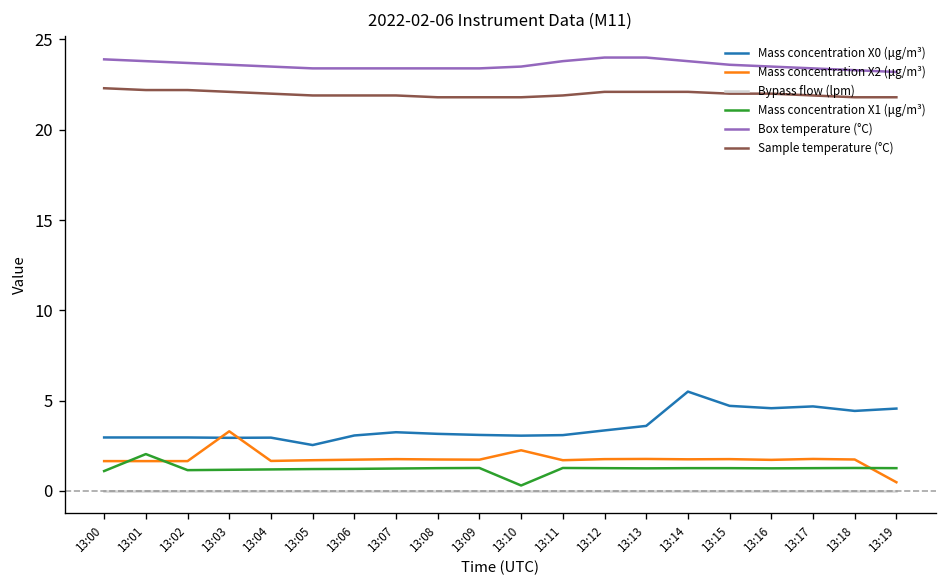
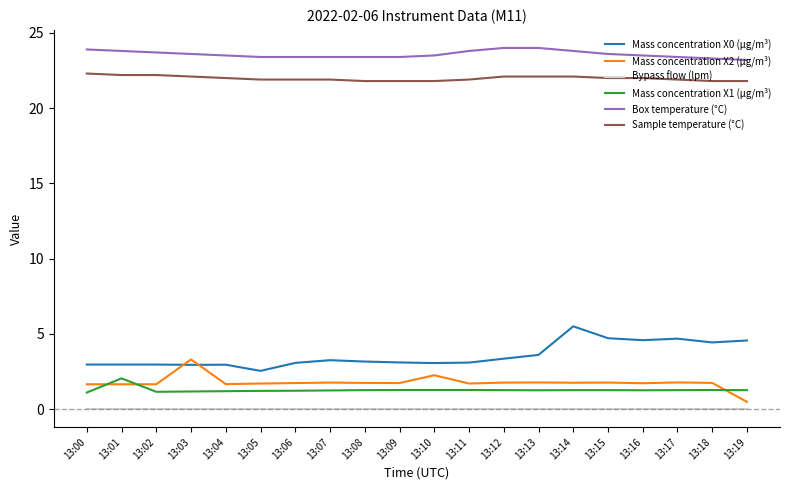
  {
    "Mass concentration X0 (μg/m³)": {
      "13:00": 3.0,
      "13:01": 3.0,
      "13:02": 3.0,
      "13:03": 2.9,
      "13:04": 3.0,
      "13:05": 2.5,
      "13:06": 3.1,
      "13:07": 3.3,
      "13:08": 3.2,
      "13:09": 3.1,
      "13:10": 3.1,
      "13:11": 3.1,
      "13:12": 3.4,
      "13:13": 3.6,
      "13:14": 5.5,
      "13:15": 4.7,
      "13:16": 4.6,
      "13:17": 4.7,
      "13:18": 4.4,
      "13:19": 4.6
    },
    "Mass concentration X2 (μg/m³)": {
      "13:00": 1.7,
      "13:01": 1.7,
      "13:02": 1.7,
      "13:03": 3.3,
      "13:04": 1.7,
      "13:05": 1.7,
      "13:06": 1.7,
      "13:07": 1.8,
      "13:08": 1.7,
      "13:09": 1.7,
      "13:10": 2.3,
      "13:11": 1.7,
      "13:12": 1.8,
      "13:13": 1.8,
      "13:14": 1.8,
      "13:15": 1.8,
      "13:16": 1.7,
      "13:17": 1.8,
      "13:18": 1.7,
      "13:19": 0.5
    },
    "Bypass flow (lpm)": {
      "13:00": 0.0,
      "13:01": 0.0,
      "13:02": 0.0,
      "13:03": 0.0,
      "13:04": 0.0,
      "13:05": 0.0,
      "13:06": 0.0,
      "13:07": 0.0,
      "13:08": 0.0,
      "13:09": 0.0,
      "13:10": 0.0,
      "13:11": 0.0,
      "13:12": 0.0,
      "13:13": 0.0,
      "13:14": 0.0,
      "13:15": 0.0,
      "13:16": 0.0,
      "13:17": 0.0,
      "13:18": 0.0,
      "13:19": 0.0
    },
    "Mass concentration X1 (μg/m³)": {
      "13:00": 1.1,
      "13:01": 2.0,
      "13:02": 1.2,
      "13:03": 1.2,
      "13:04": 1.2,
      "13:05": 1.2,
      "13:06": 1.2,
      "13:07": 1.2,
      "13:08": 1.3,
      "13:09": 1.3,
-     "13:10": 0.3,
+     "13:10": 1.3,
      "13:11": 1.3,
      "13:12": 1.3,
      "13:13": 1.3,
      "13:14": 1.3,
      "13:15": 1.3,
      "13:16": 1.3,
      "13:17": 1.3,
      "13:18": 1.3,
      "13:19": 1.3
    },
    "Box temperature (°C)": {
      "13:00": 23.9,
      "13:01": 23.8,
      "13:02": 23.7,
      "13:03": 23.6,
      "13:04": 23.5,
      "13:05": 23.4,
      "13:06": 23.4,
      "13:07": 23.4,
      "13:08": 23.4,
      "13:09": 23.4,
      "13:10": 23.5,
      "13:11": 23.8,
      "13:12": 24.0,
      "13:13": 24.0,
      "13:14": 23.8,
      "13:15": 23.6,
      "13:16": 23.5,
      "13:17": 23.4,
      "13:18": 23.3,
      "13:19": 23.2
    },
    "Sample temperature (°C)": {
      "13:00": 22.3,
      "13:01": 22.2,
      "13:02": 22.2,
      "13:03": 22.1,
      "13:04": 22.0,
      "13:05": 21.9,
      "13:06": 21.9,
      "13:07": 21.9,
      "13:08": 21.8,
      "13:09": 21.8,
      "13:10": 21.8,
      "13:11": 21.9,
      "13:12": 22.1,
      "13:13": 22.1,
      "13:14": 22.1,
      "13:15": 22.0,
      "13:16": 22.0,
      "13:17": 21.9,
      "13:18": 21.8,
      "13:19": 21.8
    }
  }
